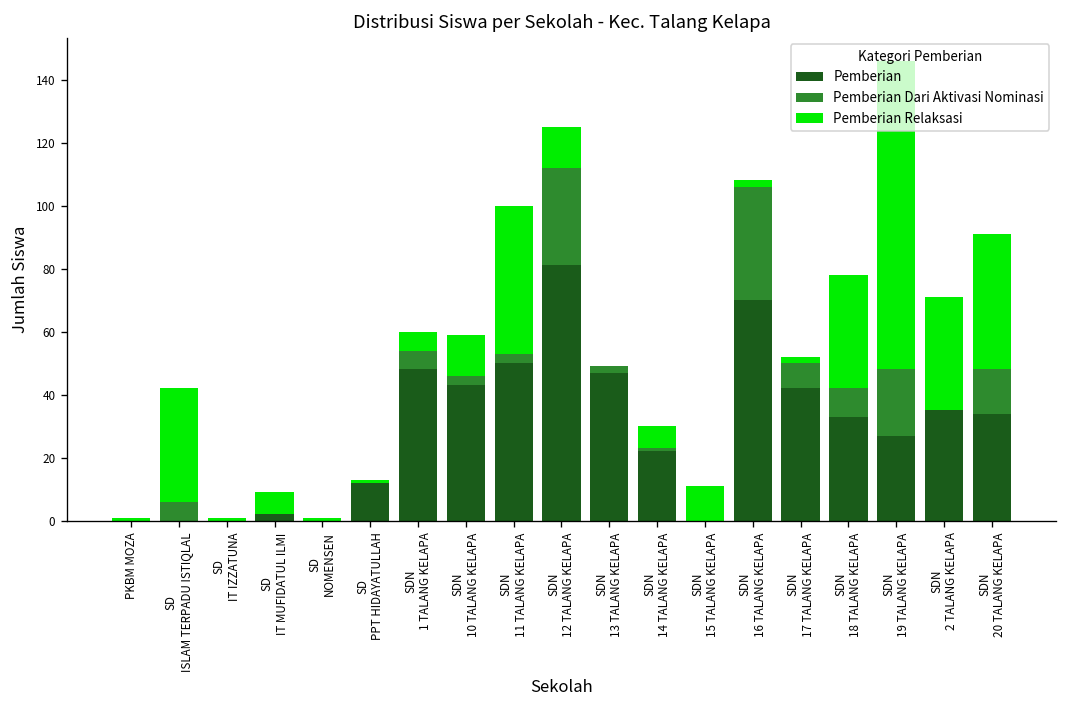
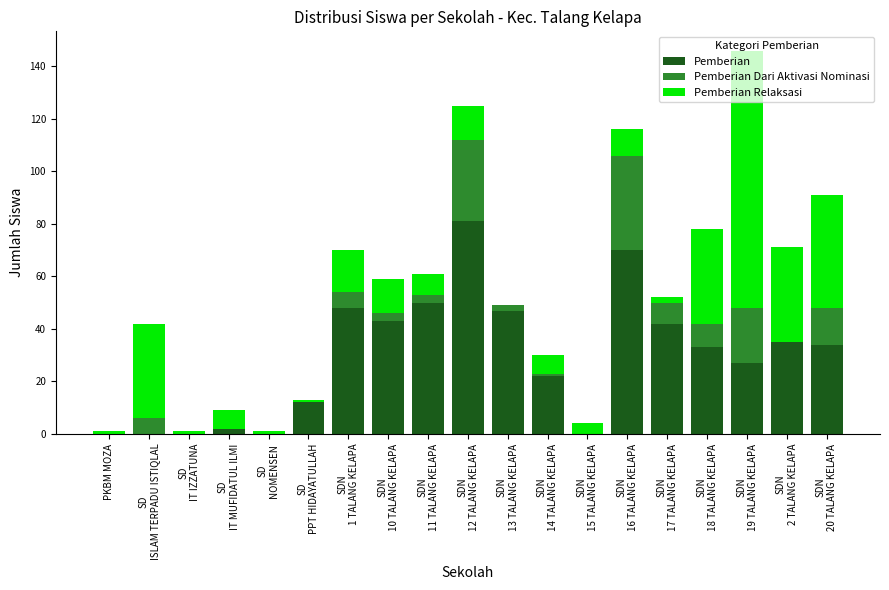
  {
    "Pemberian Relaksasi": {
      "PKBM MOZA": 1,
      "SD ISLAM TERPADU ISTIQLAL": 36,
      "SD IT IZZATUNA": 1,
      "SD IT MUFIDATUL ILMI": 7,
      "SD NOMENSEN": 1,
      "SD PPT HIDAYATULLAH": 1,
-     "SDN 1 TALANG KELAPA": 6,
+     "SDN 1 TALANG KELAPA": 16,
      "SDN 10 TALANG KELAPA": 13,
-     "SDN 11 TALANG KELAPA": 47,
+     "SDN 11 TALANG KELAPA": 8,
      "SDN 12 TALANG KELAPA": 13,
      "SDN 13 TALANG KELAPA": 0,
      "SDN 14 TALANG KELAPA": 7,
-     "SDN 15 TALANG KELAPA": 11,
-     "SDN 16 TALANG KELAPA": 2,
+     "SDN 15 TALANG KELAPA": 4,
+     "SDN 16 TALANG KELAPA": 10,
      "SDN 17 TALANG KELAPA": 2,
      "SDN 18 TALANG KELAPA": 36,
      "SDN 2 TALANG KELAPA": 36,
      "SDN 20 TALANG KELAPA": 43
    }
  }
